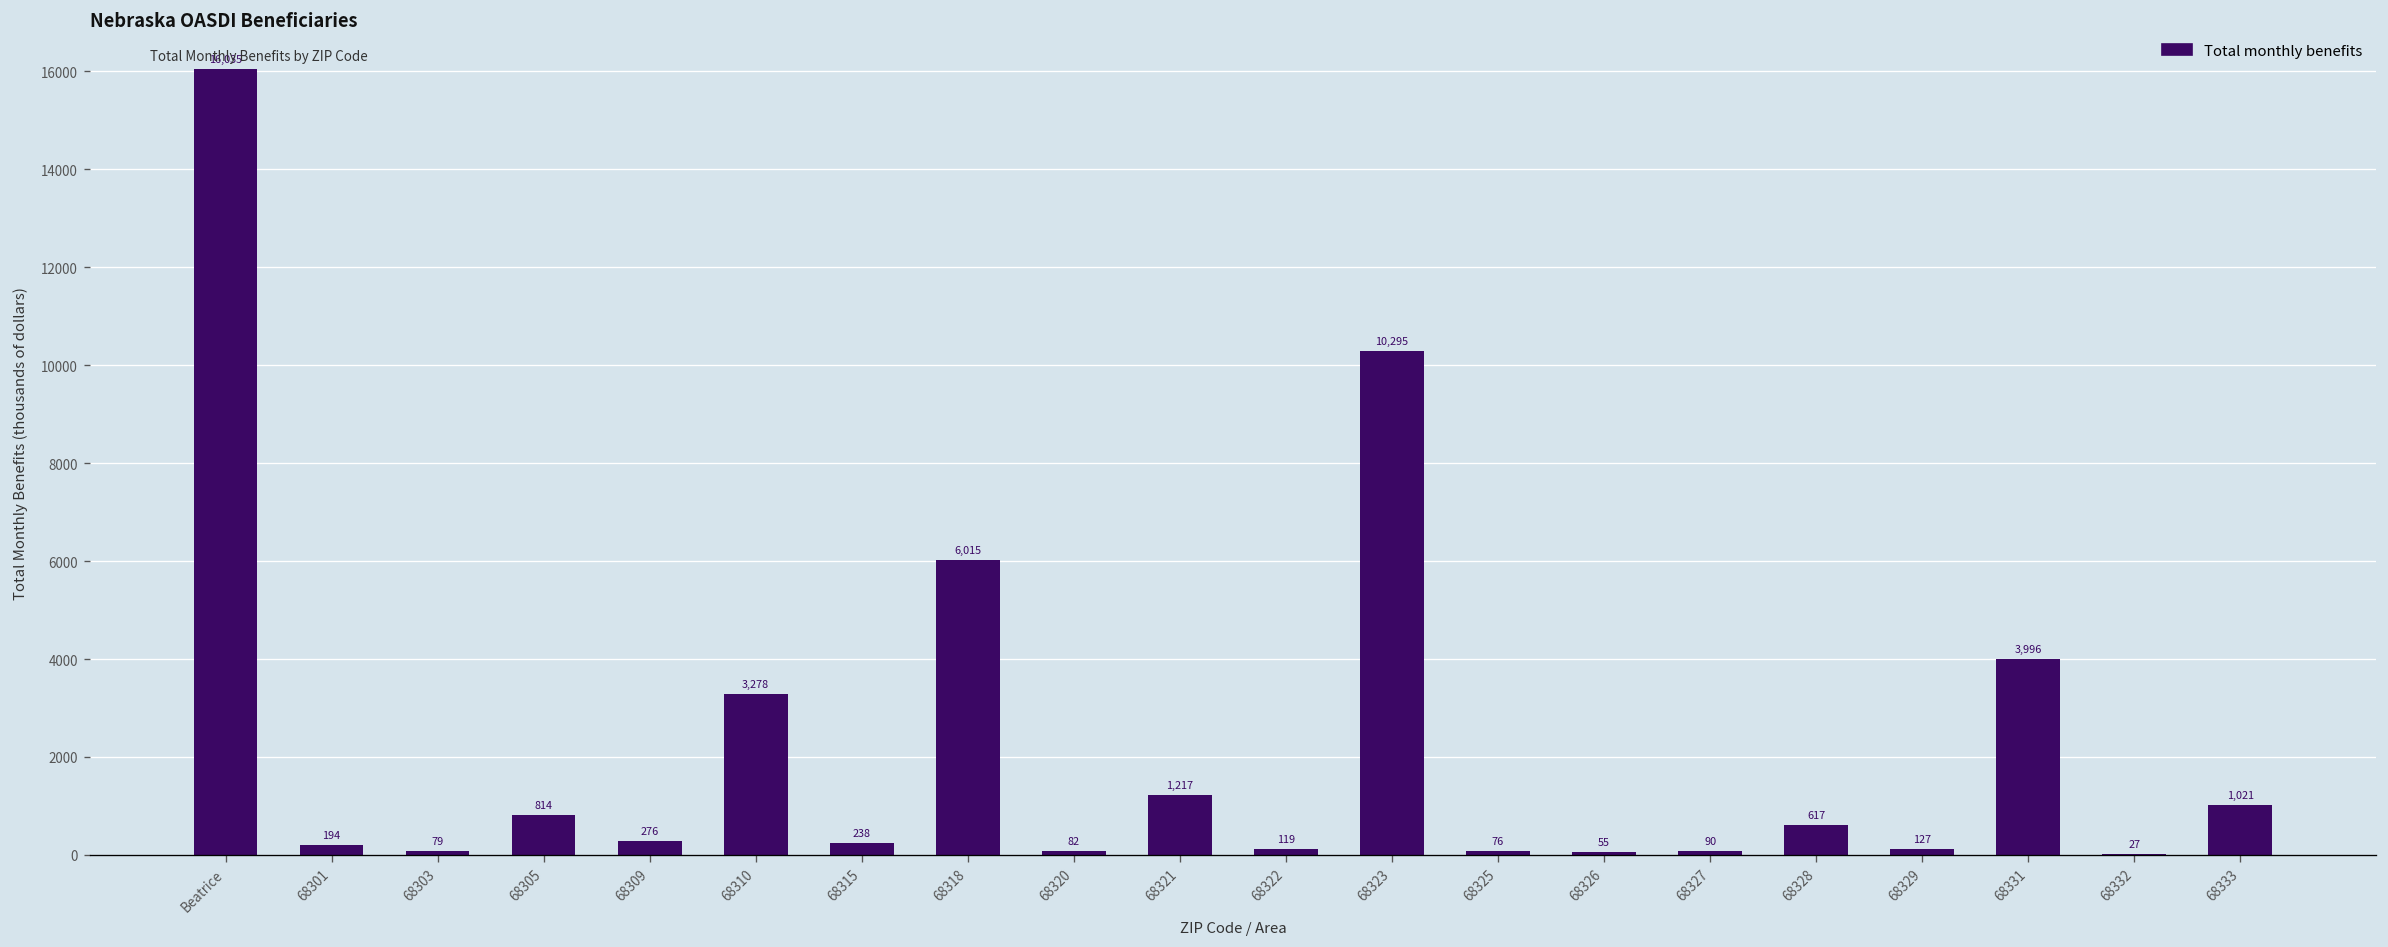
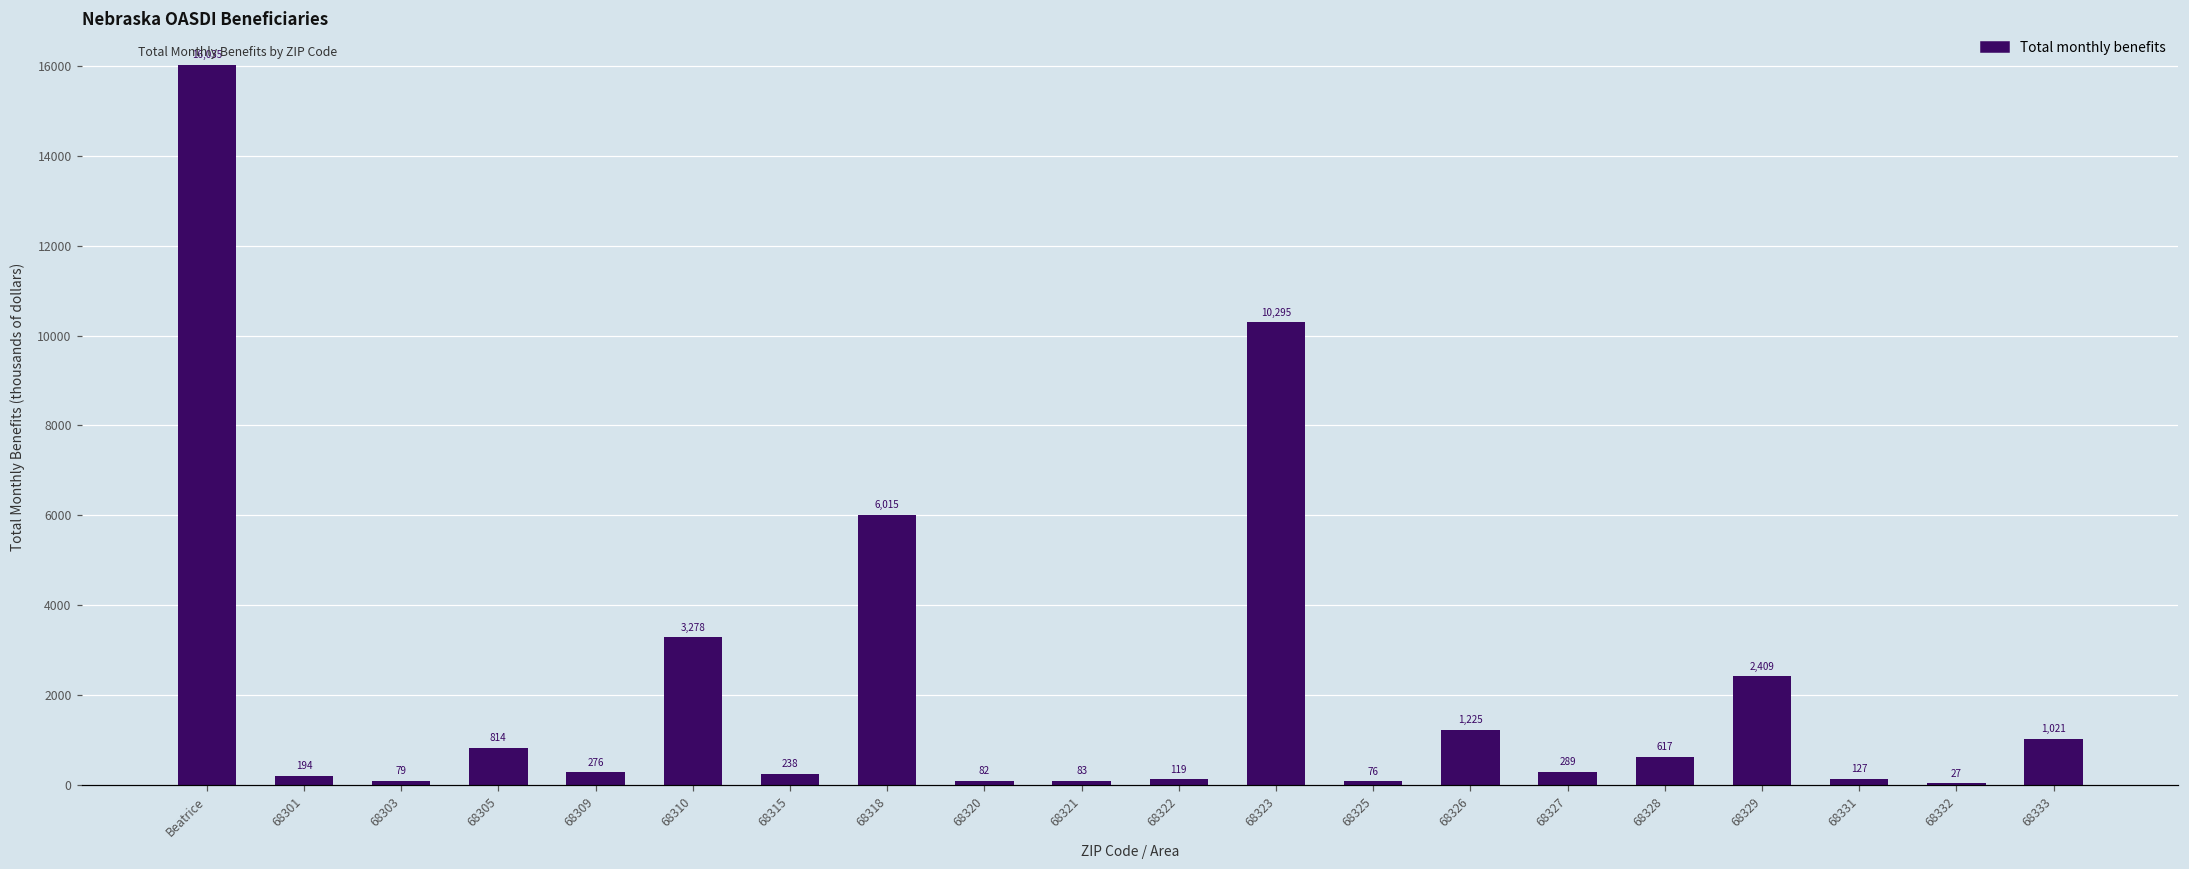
  {
    "Beatrice": "16,035",
    "68301": "194",
    "68303": "79",
    "68305": "814",
    "68309": "276",
    "68310": "3,278",
    "68315": "238",
    "68318": "6,015",
    "68320": "82",
-   "68321": "1,217",
+   "68321": "83",
    "68322": "119",
    "68323": "10,295",
    "68325": "76",
-   "68326": "55",
-   "68327": "90",
+   "68326": "1,225",
+   "68327": "289",
    "68328": "617",
-   "68329": "127",
-   "68331": "3,996",
+   "68329": "2,409",
+   "68331": "127",
    "68332": "27",
    "68333": "1,021"
  }
